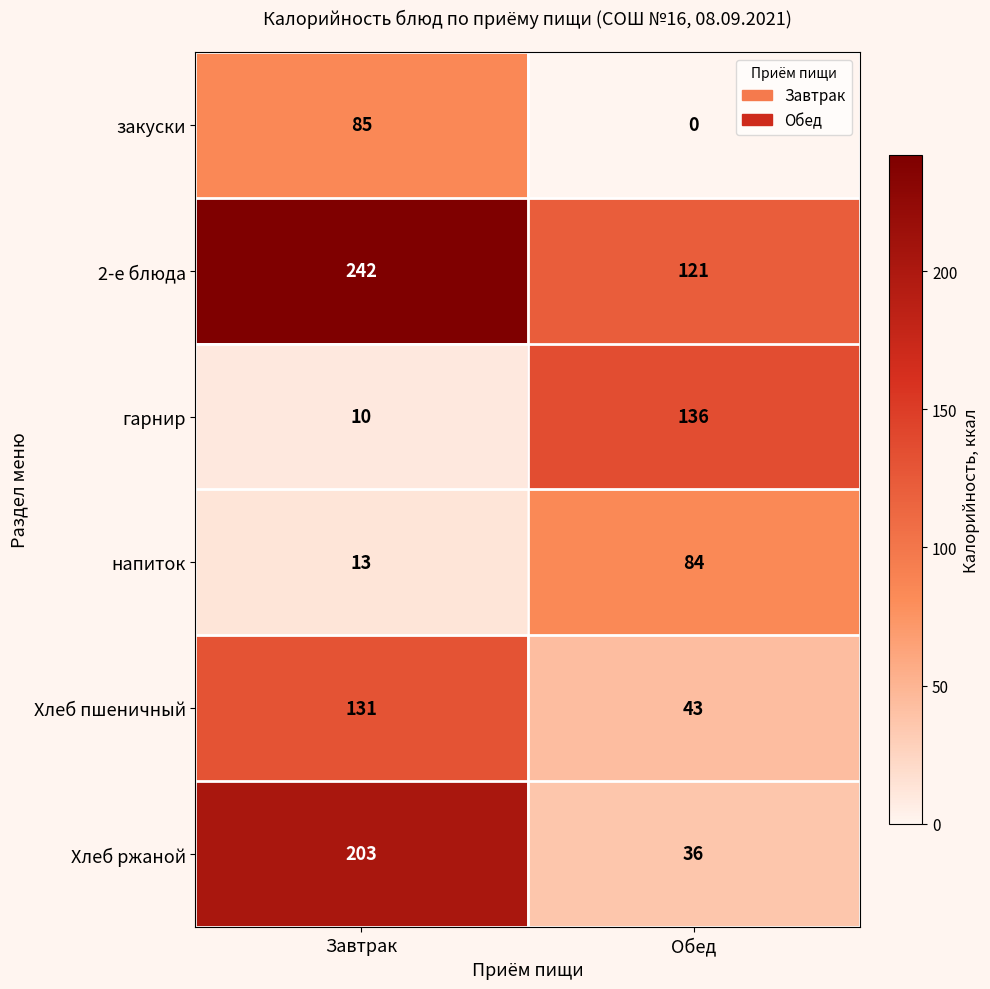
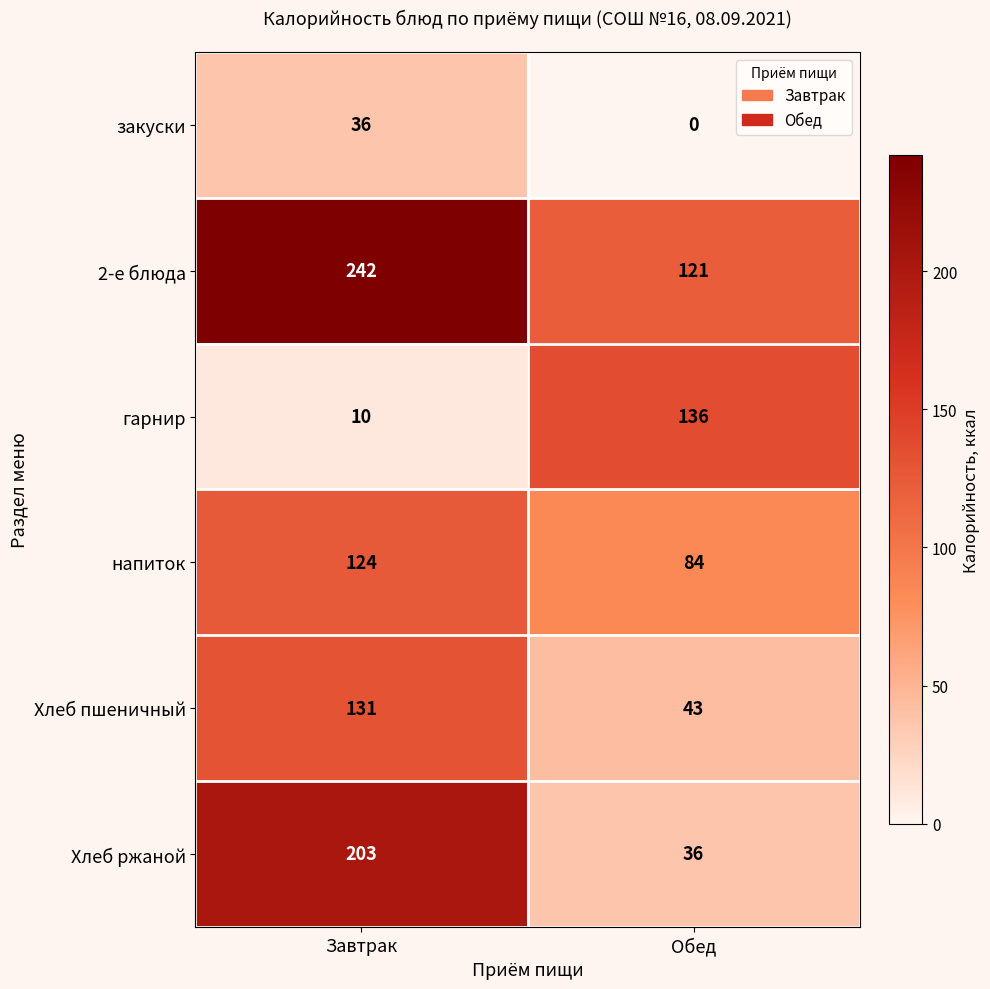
  {
    "закуски": {
-     "Завтрак": 85,
+     "Завтрак": 36,
      "Обед": 0
    },
    "2-е блюда": {
      "Завтрак": 242,
      "Обед": 121
    },
    "гарнир": {
      "Завтрак": 10,
      "Обед": 136
    },
    "напиток": {
-     "Завтрак": 13,
+     "Завтрак": 124,
      "Обед": 84
    },
    "Хлеб пшеничный": {
      "Завтрак": 131,
      "Обед": 43
    },
    "Хлеб ржаной": {
      "Завтрак": 203,
      "Обед": 36
    }
  }
